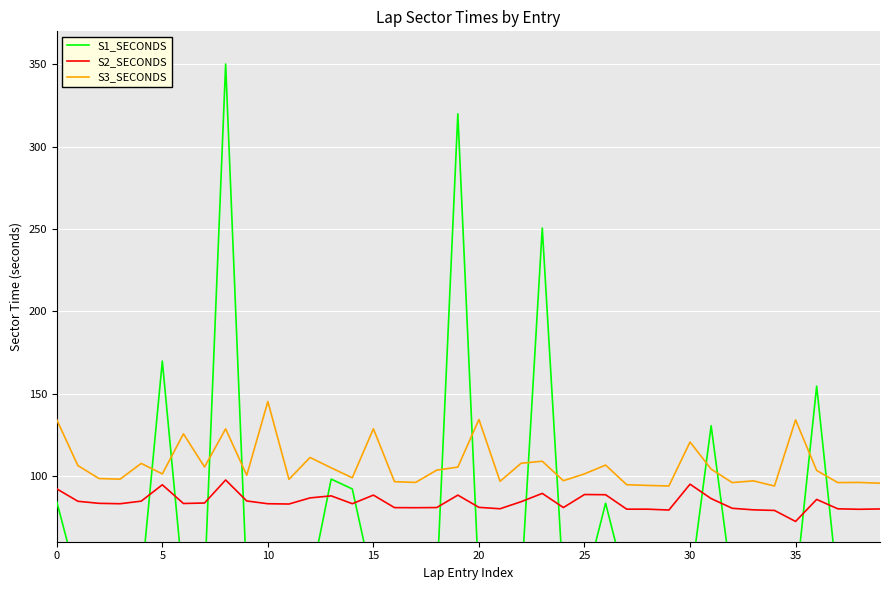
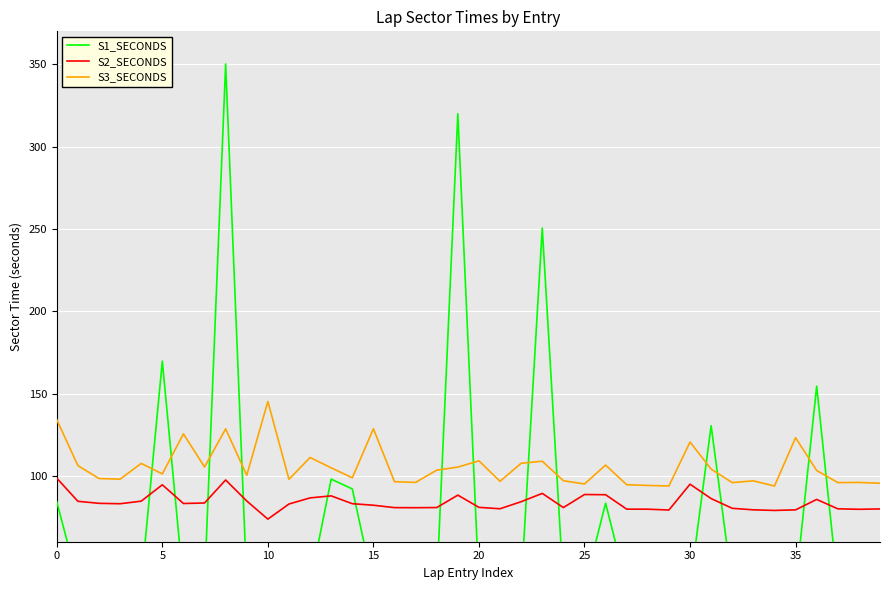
  {
    "S1_SECONDS": {
      "0": 84,
      "5": 170
    },
    "S2_SECONDS": {
-     "0": 92,
+     "0": 99,
      "5": 95,
-     "10": 83,
-     "15": 88,
+     "10": 74,
+     "15": 82,
      "20": 81,
      "25": 89,
      "30": 95,
-     "35": 72
+     "35": 79
    },
    "S3_SECONDS": {
      "0": 134,
      "5": 101,
      "10": 145,
      "15": 129,
-     "20": 134,
-     "25": 101,
+     "20": 109,
+     "25": 95,
      "30": 121,
-     "35": 134
+     "35": 123
    }
  }
